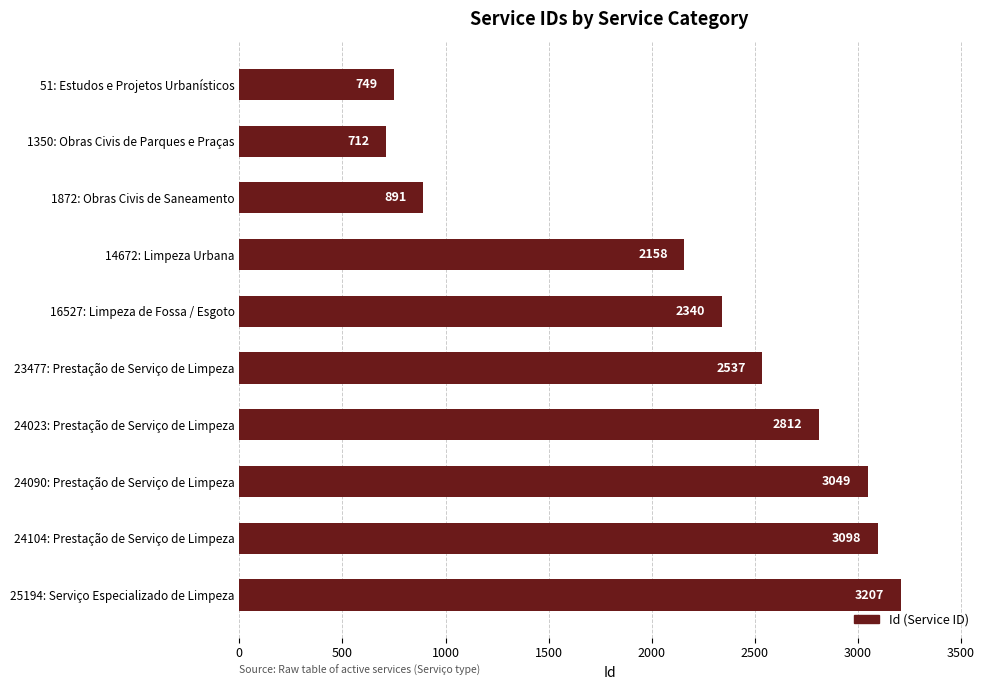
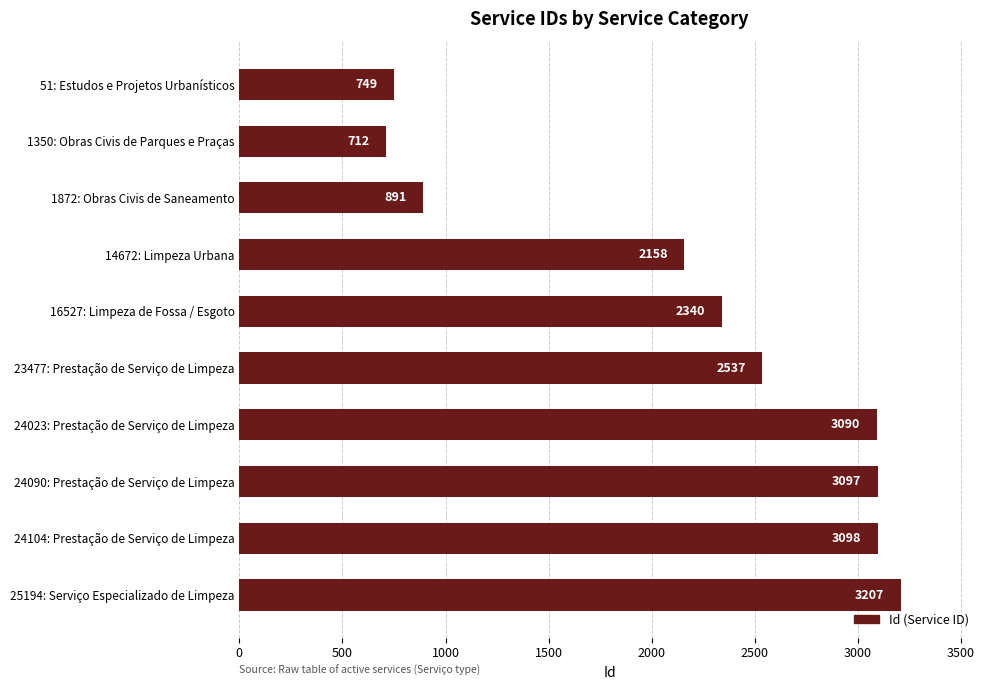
  {
    "51: Estudos e Projetos Urbanísticos": 749,
    "1350: Obras Civis de Parques e Praças": 712,
    "1872: Obras Civis de Saneamento": 891,
    "14672: Limpeza Urbana": 2158,
    "16527: Limpeza de Fossa / Esgoto": 2340,
    "23477: Prestação de Serviço de Limpeza": 2537,
-   "24023: Prestação de Serviço de Limpeza": 2812,
-   "24090: Prestação de Serviço de Limpeza": 3049,
+   "24023: Prestação de Serviço de Limpeza": 3090,
+   "24090: Prestação de Serviço de Limpeza": 3097,
    "24104: Prestação de Serviço de Limpeza": 3098,
    "25194: Serviço Especializado de Limpeza": 3207
  }
